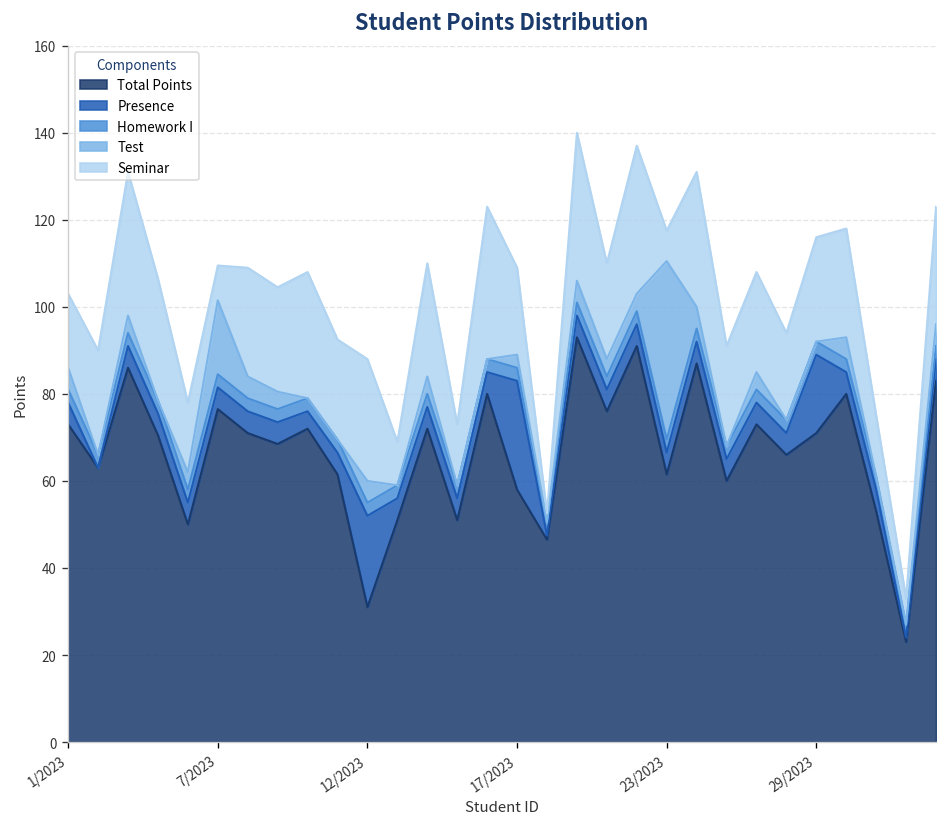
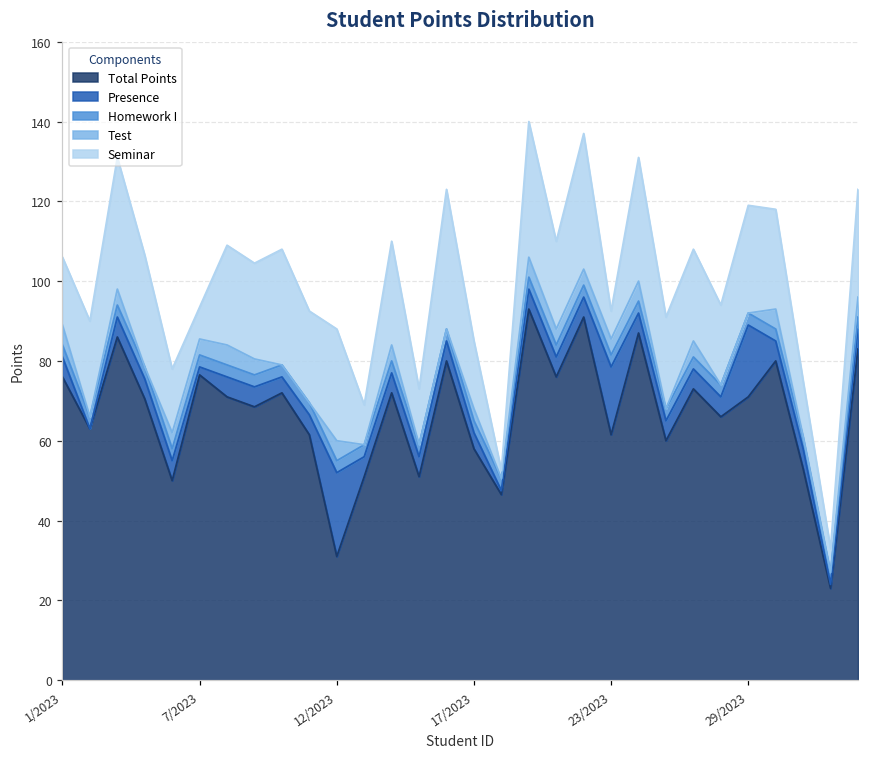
  {
    "Total Points": {
-     "1/2023": 73,
+     "1/2023": 76,
      "7/2023": 77,
      "12/2023": 31,
      "17/2023": 58,
      "23/2023": 62,
      "29/2023": 71
    },
    "Presence": {
      "1/2023": 5,
-     "7/2023": 5,
+     "7/2023": 2,
      "12/2023": 21,
-     "17/2023": 25,
-     "23/2023": 5,
+     "17/2023": 4,
+     "23/2023": 17,
      "29/2023": 18
    },
    "Homework I": {
      "1/2023": 3,
      "7/2023": 3,
      "12/2023": 3,
      "17/2023": 3,
      "23/2023": 3
    },
    "Test": {
      "1/2023": 5,
-     "7/2023": 17,
+     "7/2023": 4,
      "12/2023": 5,
      "17/2023": 3,
-     "23/2023": 41
+     "23/2023": 4
    },
    "Seminar": {
      "1/2023": 17,
      "7/2023": 8,
      "12/2023": 28,
-     "17/2023": 20,
+     "17/2023": 17,
      "23/2023": 7,
-     "29/2023": 24
+     "29/2023": 27
    }
  }
